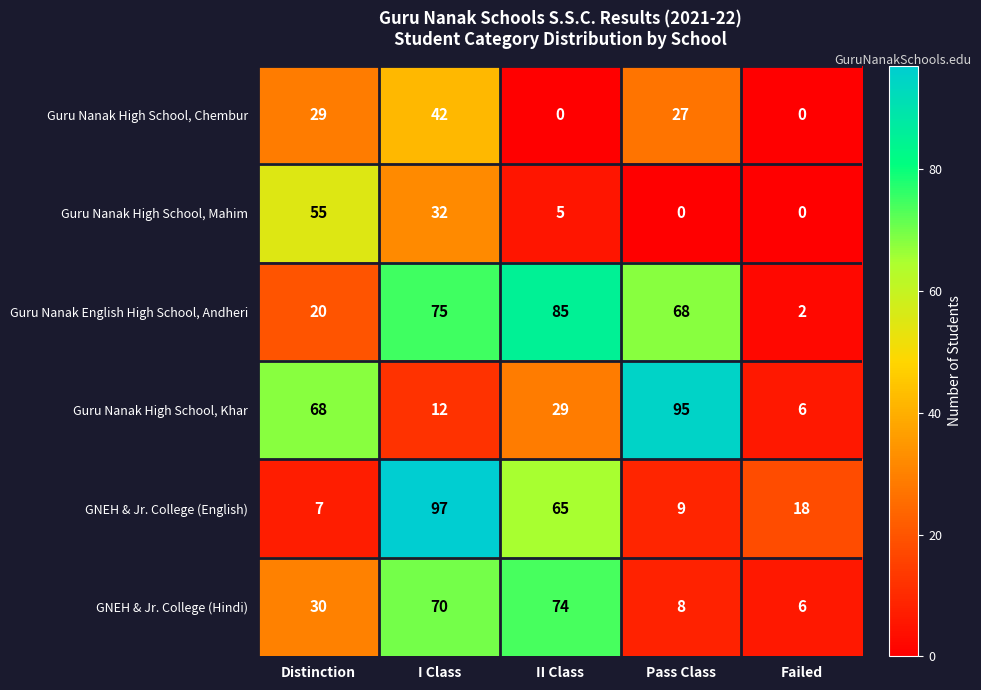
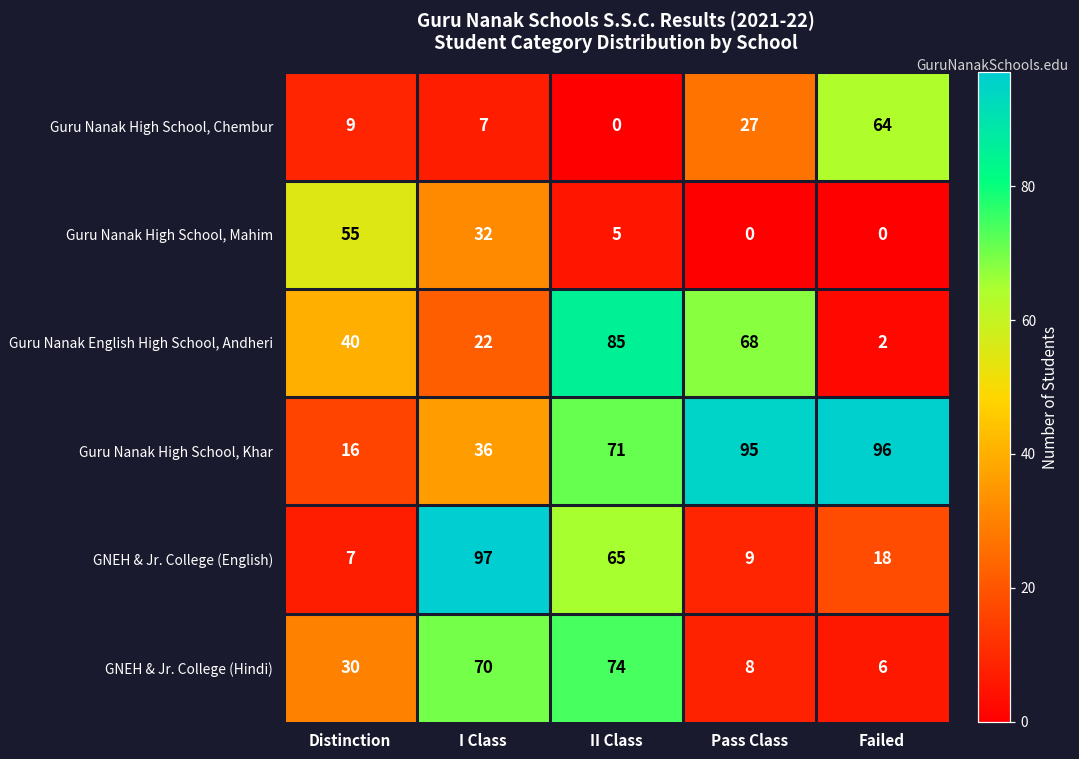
  {
    "Guru Nanak High School, Chembur": {
-     "Distinction": 29,
-     "I Class": 42,
+     "Distinction": 9,
+     "I Class": 7,
      "II Class": 0,
      "Pass Class": 27,
-     "Failed": 0
+     "Failed": 64
    },
    "Guru Nanak High School, Mahim": {
      "Distinction": 55,
      "I Class": 32,
      "II Class": 5,
      "Pass Class": 0,
      "Failed": 0
    },
    "Guru Nanak English High School, Andheri": {
-     "Distinction": 20,
-     "I Class": 75,
+     "Distinction": 40,
+     "I Class": 22,
      "II Class": 85,
      "Pass Class": 68,
      "Failed": 2
    },
    "Guru Nanak High School, Khar": {
-     "Distinction": 68,
-     "I Class": 12,
-     "II Class": 29,
+     "Distinction": 16,
+     "I Class": 36,
+     "II Class": 71,
      "Pass Class": 95,
-     "Failed": 6
+     "Failed": 96
    },
    "GNEH & Jr. College (English)": {
      "Distinction": 7,
      "I Class": 97,
      "II Class": 65,
      "Pass Class": 9,
      "Failed": 18
    },
    "GNEH & Jr. College (Hindi)": {
      "Distinction": 30,
      "I Class": 70,
      "II Class": 74,
      "Pass Class": 8,
      "Failed": 6
    }
  }
